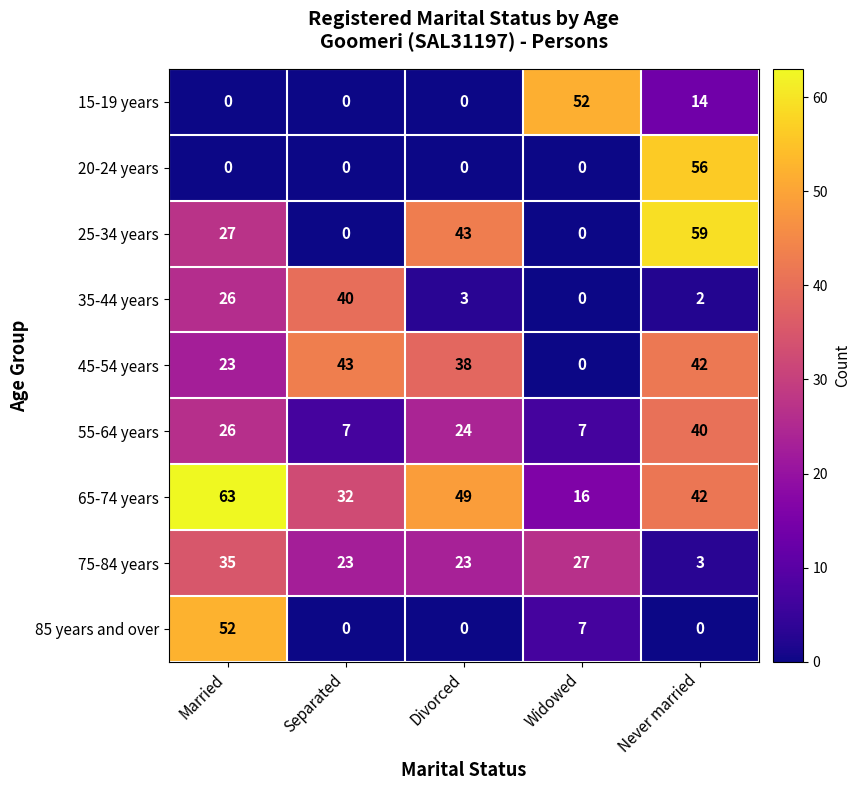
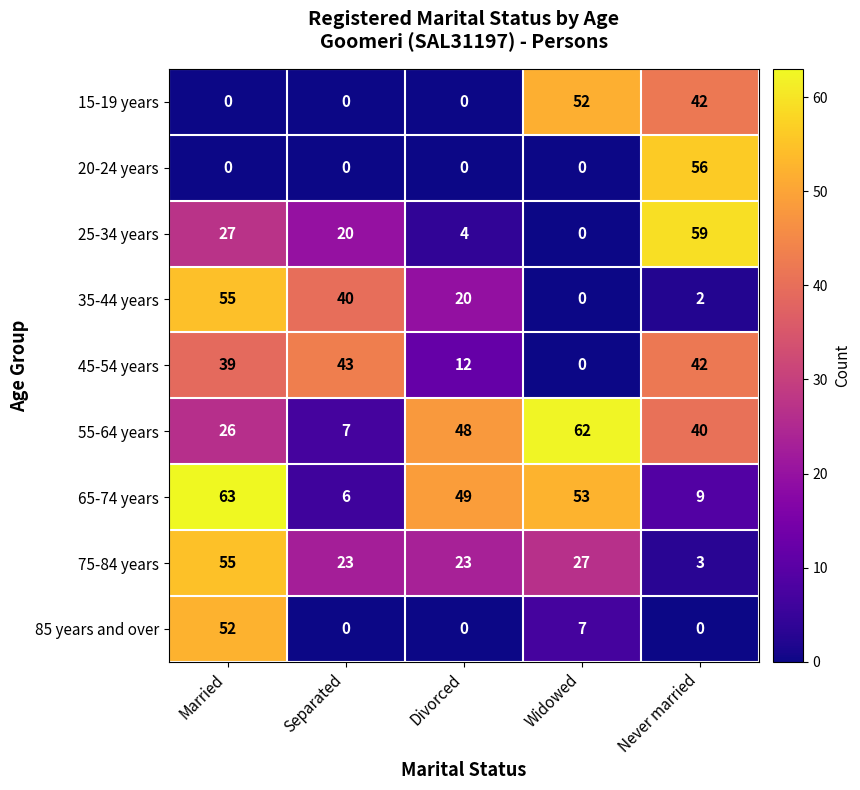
  {
    "15-19 years": {
      "Married": 0,
      "Separated": 0,
      "Divorced": 0,
      "Widowed": 52,
-     "Never married": 14
+     "Never married": 42
    },
    "20-24 years": {
      "Married": 0,
      "Separated": 0,
      "Divorced": 0,
      "Widowed": 0,
      "Never married": 56
    },
    "25-34 years": {
      "Married": 27,
-     "Separated": 0,
-     "Divorced": 43,
+     "Separated": 20,
+     "Divorced": 4,
      "Widowed": 0,
      "Never married": 59
    },
    "35-44 years": {
-     "Married": 26,
+     "Married": 55,
      "Separated": 40,
-     "Divorced": 3,
+     "Divorced": 20,
      "Widowed": 0,
      "Never married": 2
    },
    "45-54 years": {
-     "Married": 23,
+     "Married": 39,
      "Separated": 43,
-     "Divorced": 38,
+     "Divorced": 12,
      "Widowed": 0,
      "Never married": 42
    },
    "55-64 years": {
      "Married": 26,
      "Separated": 7,
-     "Divorced": 24,
-     "Widowed": 7,
+     "Divorced": 48,
+     "Widowed": 62,
      "Never married": 40
    },
    "65-74 years": {
      "Married": 63,
-     "Separated": 32,
+     "Separated": 6,
      "Divorced": 49,
-     "Widowed": 16,
-     "Never married": 42
+     "Widowed": 53,
+     "Never married": 9
    },
    "75-84 years": {
-     "Married": 35,
+     "Married": 55,
      "Separated": 23,
      "Divorced": 23,
      "Widowed": 27,
      "Never married": 3
    },
    "85 years and over": {
      "Married": 52,
      "Separated": 0,
      "Divorced": 0,
      "Widowed": 7,
      "Never married": 0
    }
  }
